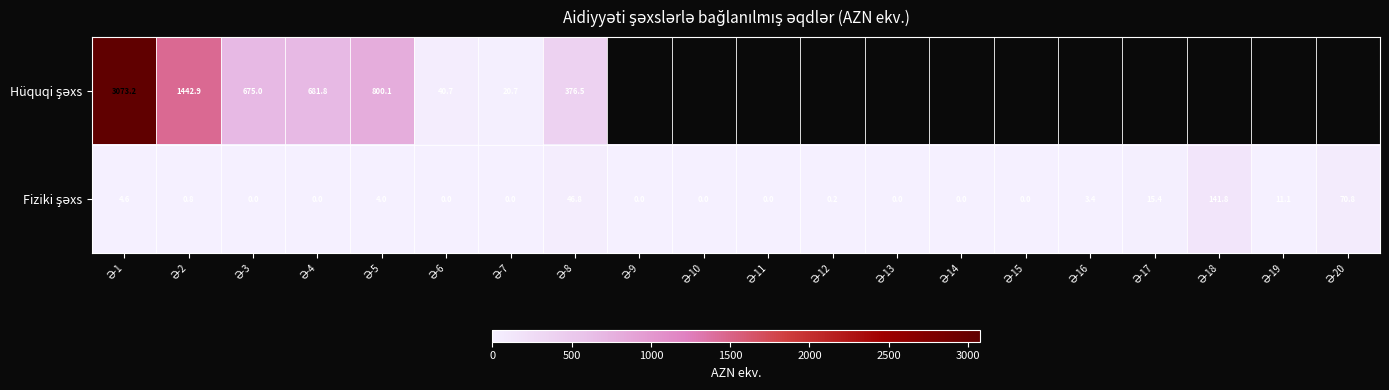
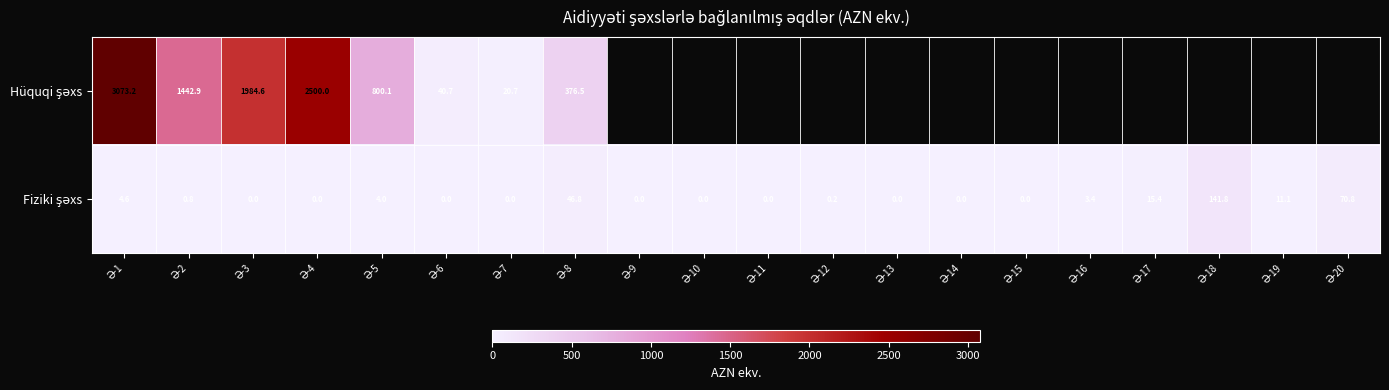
  {
    "Hüquqi şəxs": {
      "Ə-1": 3073.2,
      "Ə-2": 1442.9,
-     "Ə-3": 675.0,
-     "Ə-4": 681.8,
+     "Ə-3": 1984.6,
+     "Ə-4": 2500.0,
      "Ə-5": 800.1
    }
  }
